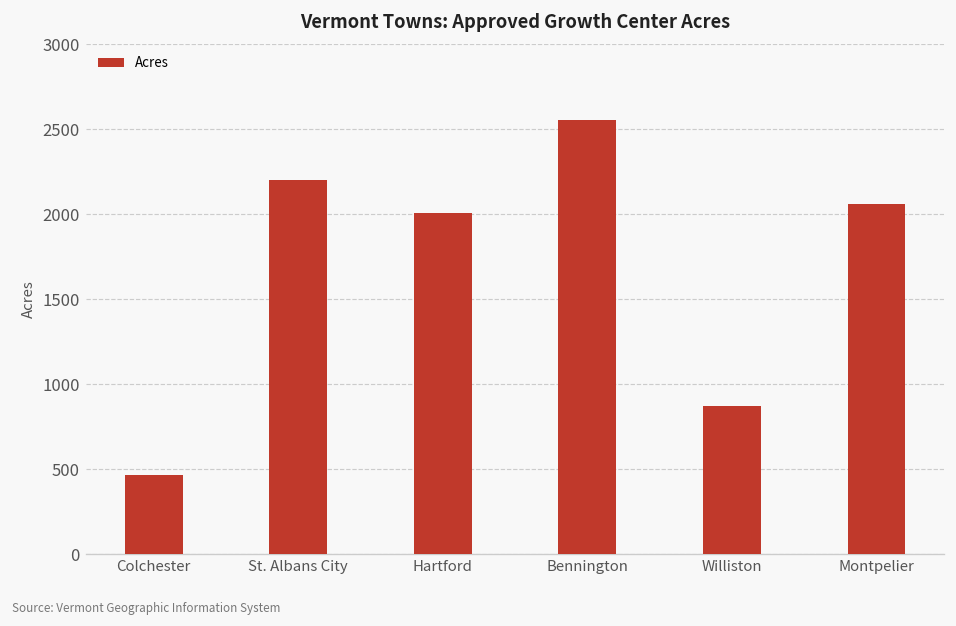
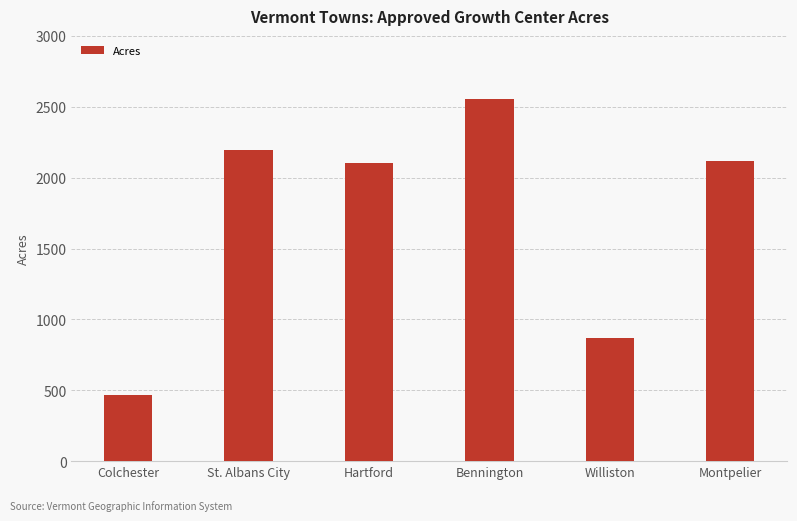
  {
    "Colchester": 460,
    "St. Albans City": 2200,
-   "Hartford": 2000,
+   "Hartford": 2110,
    "Bennington": 2550,
    "Williston": 870,
-   "Montpelier": 2060
+   "Montpelier": 2110
  }
